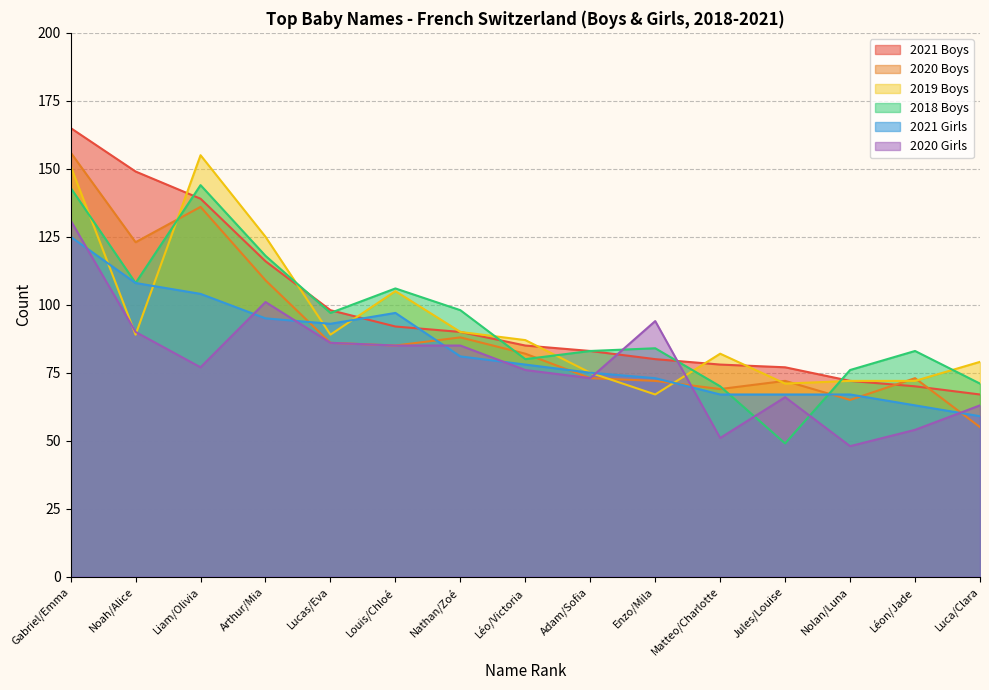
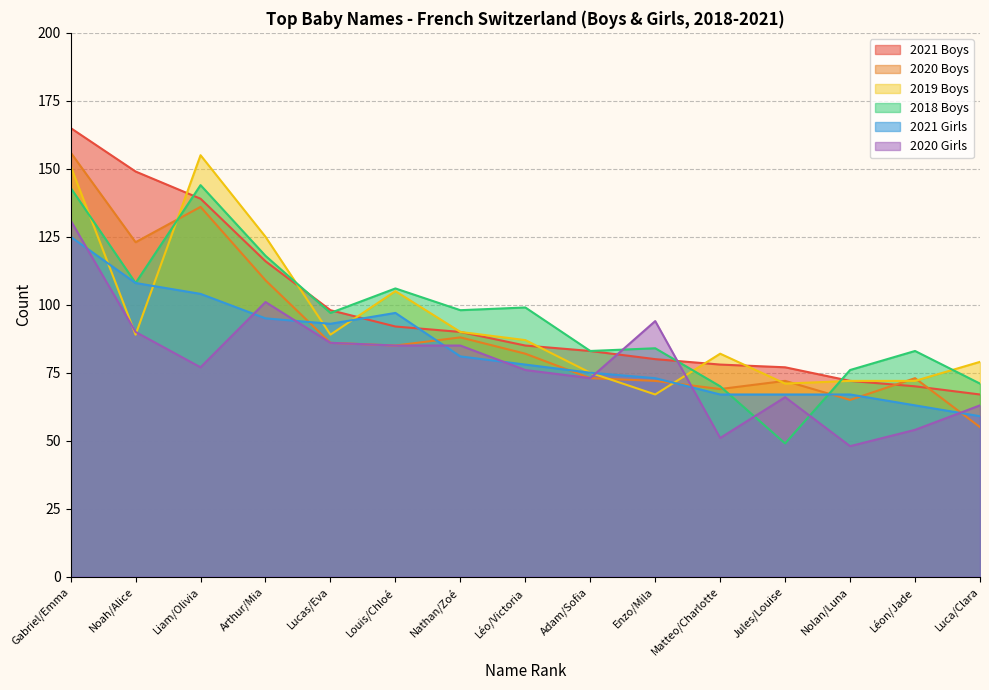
  {
    "2018 Boys": {
      "Gabriel/Emma": 143,
      "Liam/Olivia": 144,
      "Arthur/Mia": 118,
      "Lucas/Eva": 97,
      "Louis/Chloé": 106,
      "Nathan/Zoé": 98,
-     "Léo/Victoria": 80,
+     "Léo/Victoria": 99,
      "Enzo/Mila": 84,
      "Matteo/Charlotte": 70,
      "Jules/Louise": 49,
      "Nolan/Luna": 76,
      "Léon/Jade": 83,
      "Luca/Clara": 71
    },
    "2021 Girls": {
      "Gabriel/Emma": 125,
      "Liam/Olivia": 104,
      "Arthur/Mia": 95,
      "Lucas/Eva": 93,
      "Louis/Chloé": 97,
      "Nathan/Zoé": 81,
      "Léo/Victoria": 78,
      "Enzo/Mila": 73,
      "Matteo/Charlotte": 67,
      "Jules/Louise": 67,
      "Nolan/Luna": 67,
      "Léon/Jade": 63,
      "Luca/Clara": 59
    },
    "2020 Girls": {
      "Gabriel/Emma": 131,
      "Noah/Alice": 90,
      "Liam/Olivia": 77,
      "Arthur/Mia": 101,
      "Nathan/Zoé": 85,
      "Léo/Victoria": 76,
      "Enzo/Mila": 94,
      "Matteo/Charlotte": 51,
      "Jules/Louise": 66,
      "Nolan/Luna": 48,
      "Léon/Jade": 54,
      "Luca/Clara": 63
    }
  }
